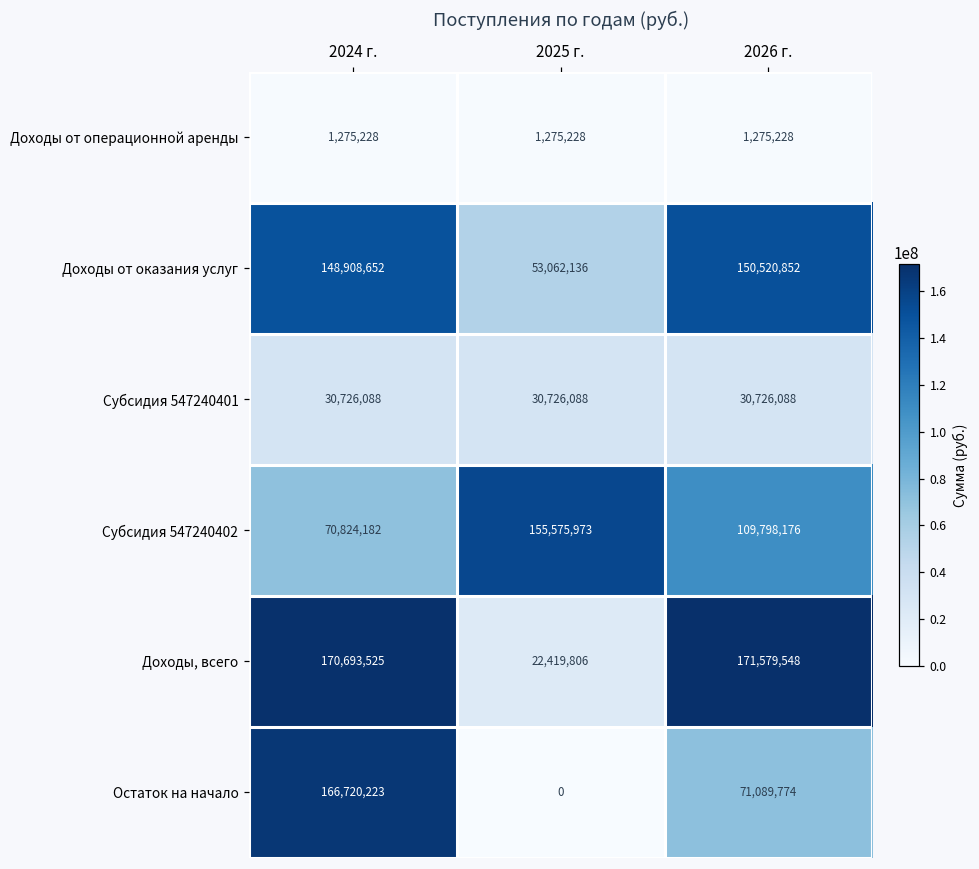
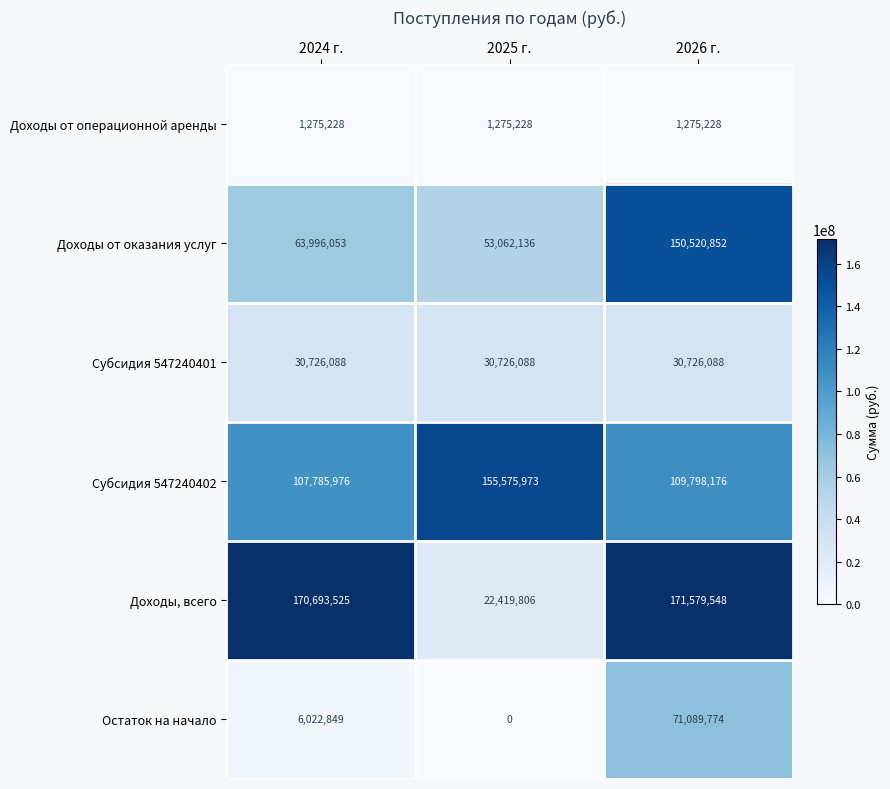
  {
    "Доходы от операционной аренды": {
      "2024 г.": "1,275,228",
      "2025 г.": "1,275,228",
      "2026 г.": "1,275,228"
    },
    "Доходы от оказания услуг": {
-     "2024 г.": "148,908,652",
+     "2024 г.": "63,996,053",
      "2025 г.": "53,062,136",
      "2026 г.": "150,520,852"
    },
    "Субсидия 547240401": {
      "2024 г.": "30,726,088",
      "2025 г.": "30,726,088",
      "2026 г.": "30,726,088"
    },
    "Субсидия 547240402": {
-     "2024 г.": "70,824,182",
+     "2024 г.": "107,785,976",
      "2025 г.": "155,575,973",
      "2026 г.": "109,798,176"
    },
    "Доходы, всего": {
      "2024 г.": "170,693,525",
      "2025 г.": "22,419,806",
      "2026 г.": "171,579,548"
    },
    "Остаток на начало": {
-     "2024 г.": "166,720,223",
+     "2024 г.": "6,022,849",
      "2025 г.": "0",
      "2026 г.": "71,089,774"
    }
  }
